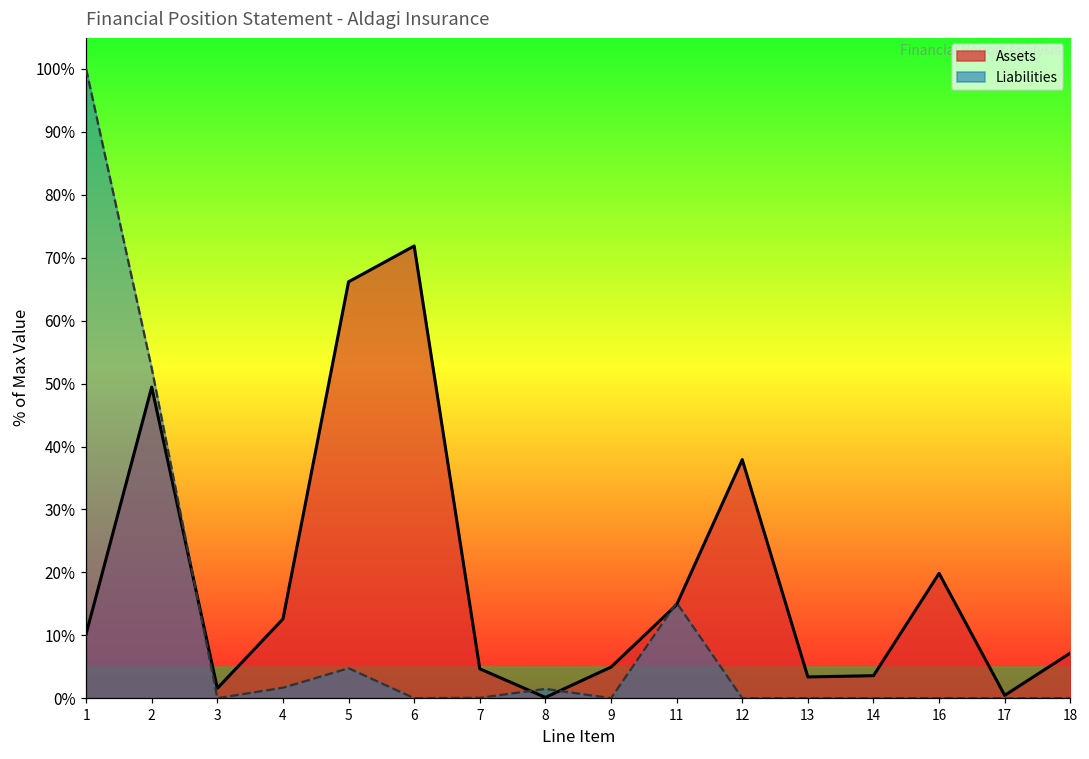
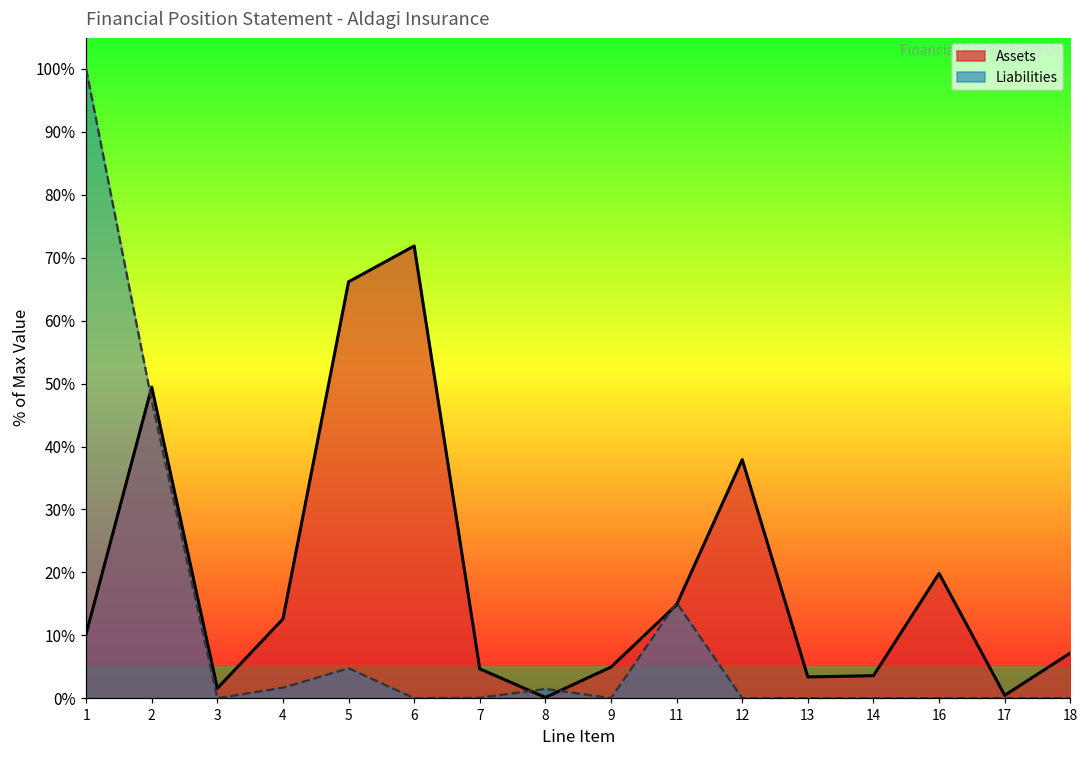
  {
    "Assets": {
      "1": "10%",
      "2": "49%",
      "4": "13%",
      "5": "66%",
      "6": "72%",
      "12": "38%",
      "16": "20%",
      "18": "7%"
    },
    "Liabilities": {
      "1": "100%",
-     "2": "52%"
+     "2": "47%"
    }
  }
